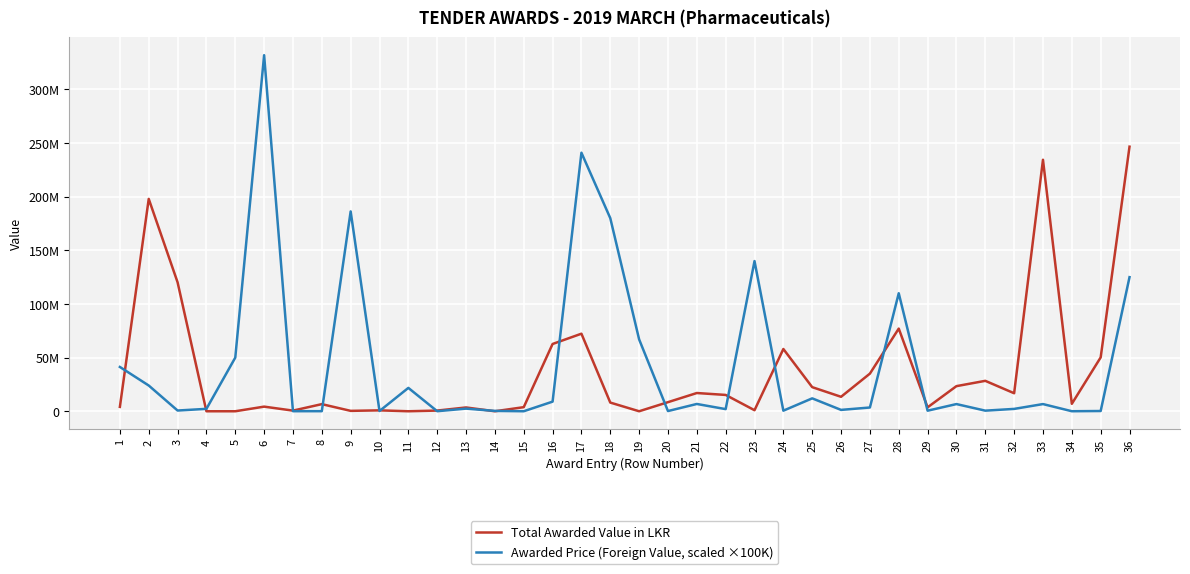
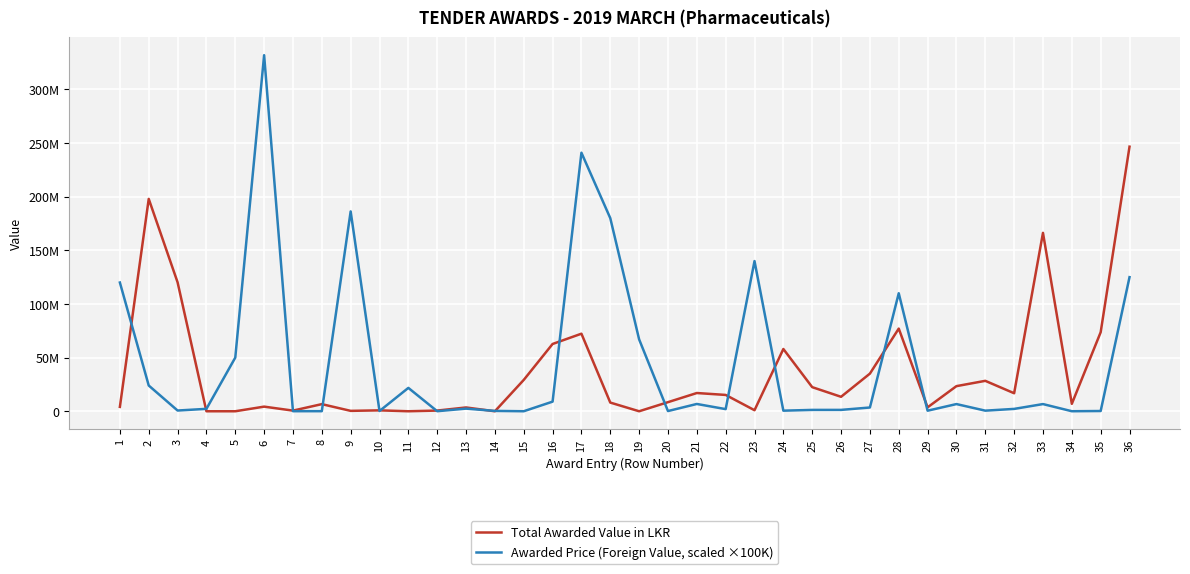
  {
    "Total Awarded Value in LKR": {
      "1": 4000000,
      "2": 198000000,
      "3": 120000000,
      "5": 0,
      "6": 4000000,
      "8": 7000000,
      "9": 0,
      "11": 0,
-     "15": 4000000,
+     "15": 29000000,
      "16": 63000000,
      "17": 72000000,
      "18": 8000000,
      "19": 0,
      "20": 8000000,
      "21": 17000000,
      "22": 15000000,
      "23": 1000000,
      "24": 58000000,
      "25": 22000000,
      "26": 13000000,
      "27": 35000000,
      "28": 77000000,
      "29": 4000000,
      "30": 23000000,
      "31": 28000000,
      "32": 17000000,
-     "33": 234000000,
+     "33": 166000000,
      "34": 7000000,
-     "35": 50000000,
+     "35": 74000000,
      "36": 247000000
    },
    "Awarded Price (Foreign Value, scaled ×100K)": {
-     "1": 41000000,
+     "1": 120000000,
      "2": 24000000,
      "3": 1000000,
      "5": 50000000,
      "6": 332000000,
      "8": 0,
      "9": 186000000,
      "11": 22000000,
      "15": 0,
      "16": 9000000,
      "17": 241000000,
      "18": 180000000,
      "19": 67000000,
      "20": 0,
      "21": 7000000,
      "22": 2000000,
      "23": 140000000,
      "24": 1000000,
-     "25": 12000000,
+     "25": 1000000,
      "26": 1000000,
      "27": 4000000,
      "28": 110000000,
      "29": 1000000,
      "30": 7000000,
      "31": 1000000,
      "32": 2000000,
      "33": 7000000,
      "34": 0,
      "35": 0,
      "36": 125000000
    }
  }
